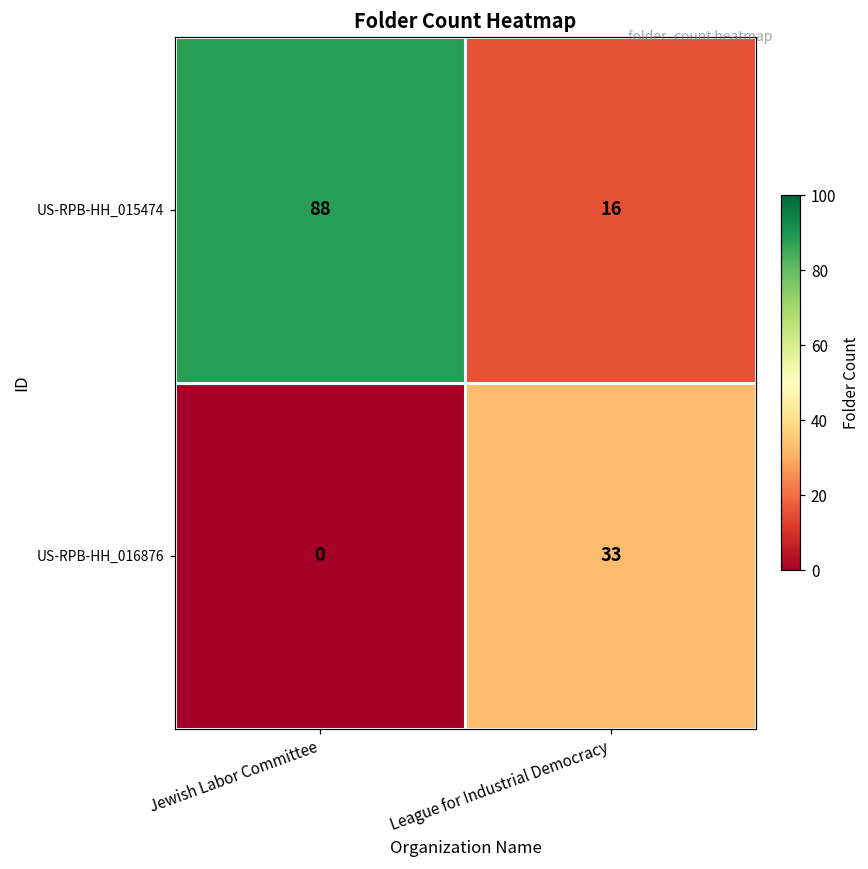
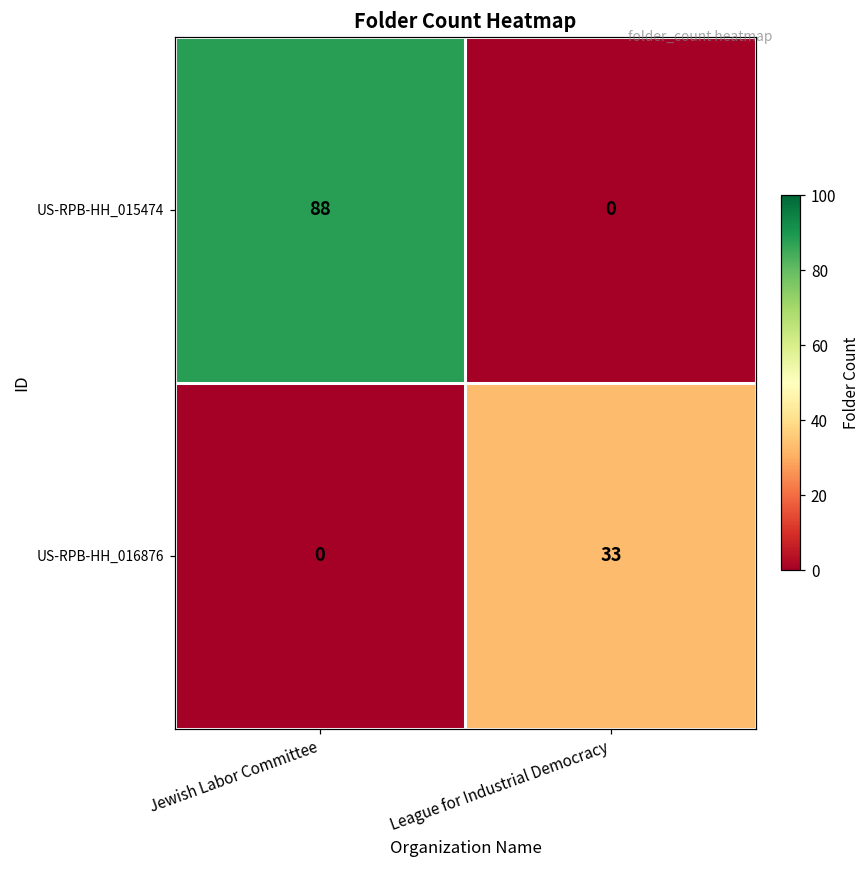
  {
    "US-RPB-HH_015474": {
      "Jewish Labor Committee": 88,
-     "League for Industrial Democracy": 16
+     "League for Industrial Democracy": 0
    },
    "US-RPB-HH_016876": {
      "Jewish Labor Committee": 0,
      "League for Industrial Democracy": 33
    }
  }
